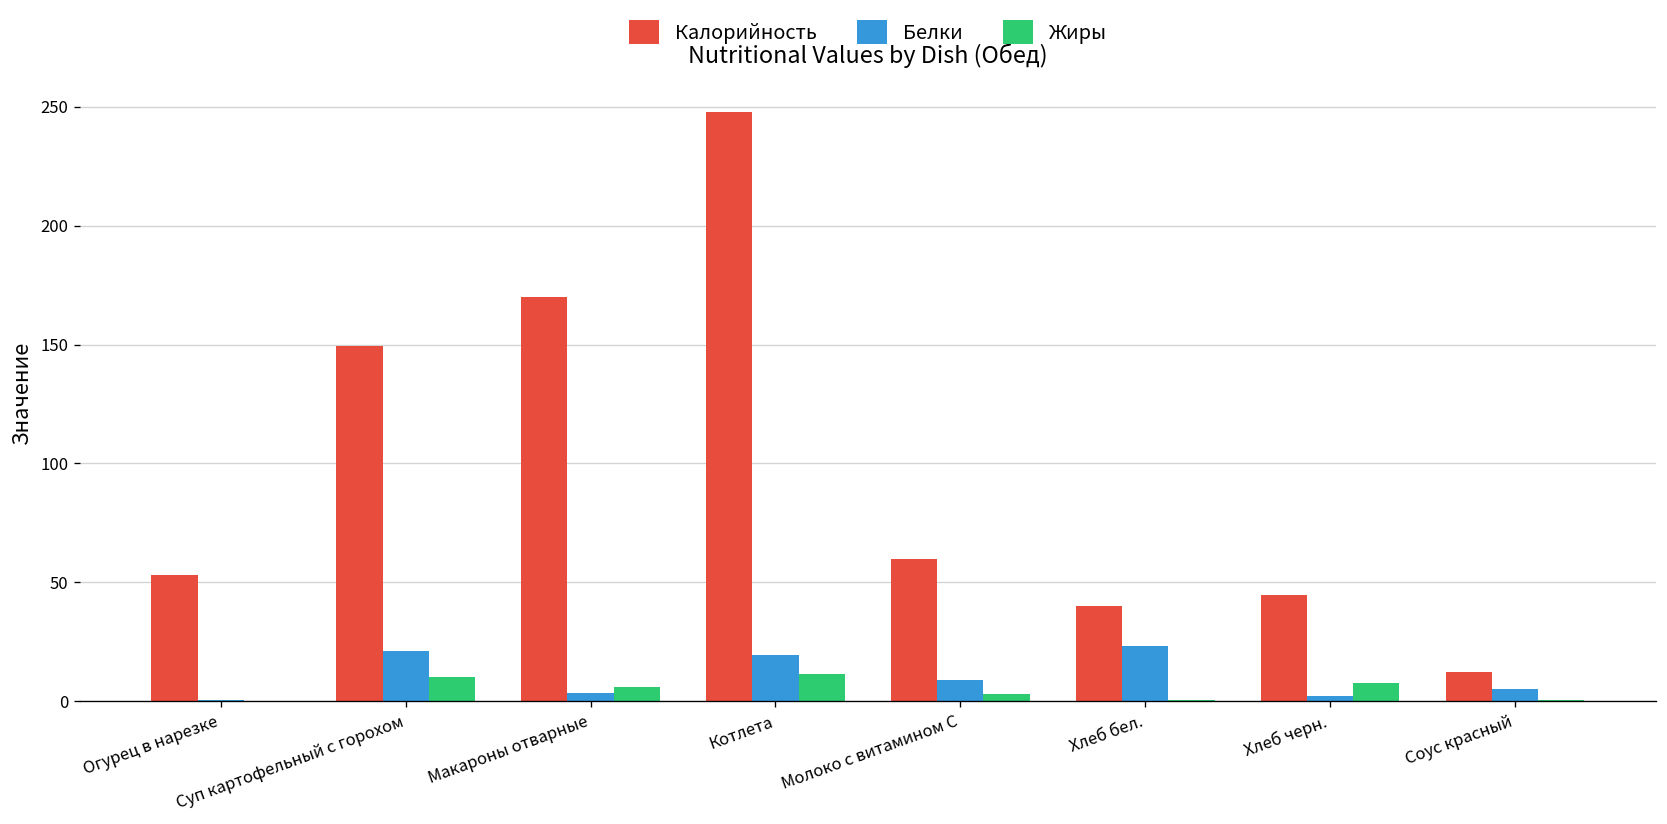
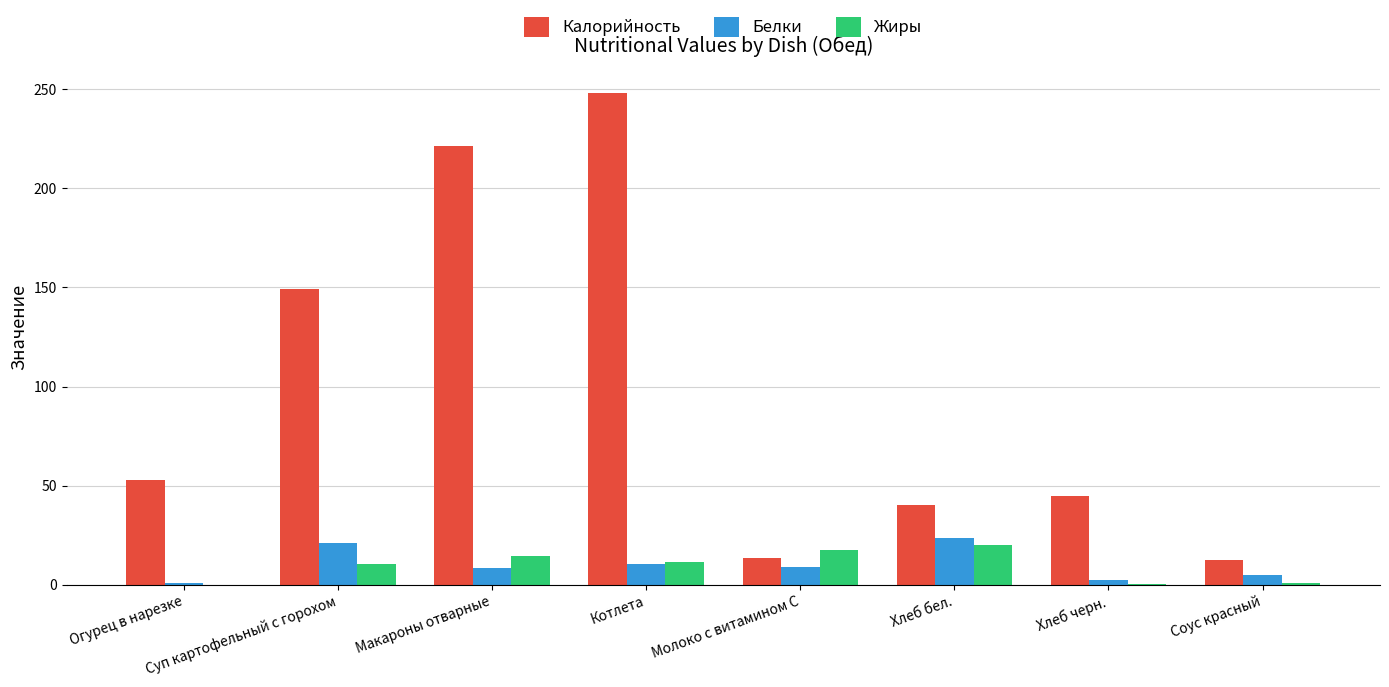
  {
    "Калорийность": {
      "Огурец в нарезке": 53,
      "Суп картофельный с горохом": 149,
-     "Макароны отварные": 170,
+     "Макароны отварные": 221,
      "Котлета": 248,
-     "Молоко с витамином С": 60,
+     "Молоко с витамином С": 14,
      "Хлеб бел.": 40,
      "Хлеб черн.": 45,
      "Соус красный": 13
    },
    "Белки": {
      "Суп картофельный с горохом": 21,
-     "Макароны отварные": 4,
-     "Котлета": 20,
+     "Макароны отварные": 9,
+     "Котлета": 11,
      "Молоко с витамином С": 9,
      "Хлеб бел.": 23,
      "Хлеб черн.": 2,
      "Соус красный": 5
    },
    "Жиры": {
      "Суп картофельный с горохом": 10,
-     "Макароны отварные": 6,
+     "Макароны отварные": 15,
      "Котлета": 12,
-     "Молоко с витамином С": 3,
-     "Хлеб бел.": 0,
-     "Хлеб черн.": 8
+     "Молоко с витамином С": 18,
+     "Хлеб бел.": 20,
+     "Хлеб черн.": 0
    }
  }
